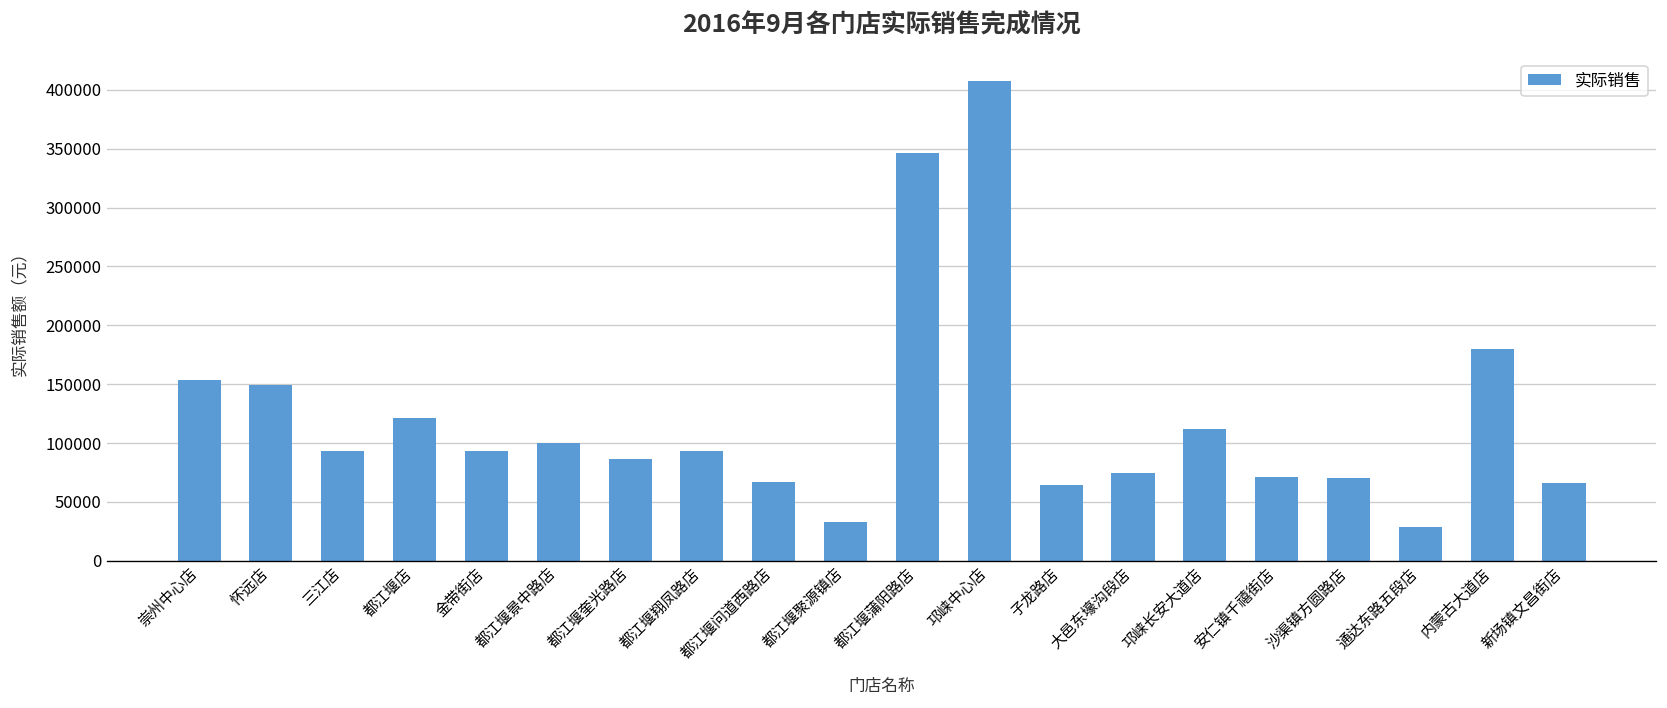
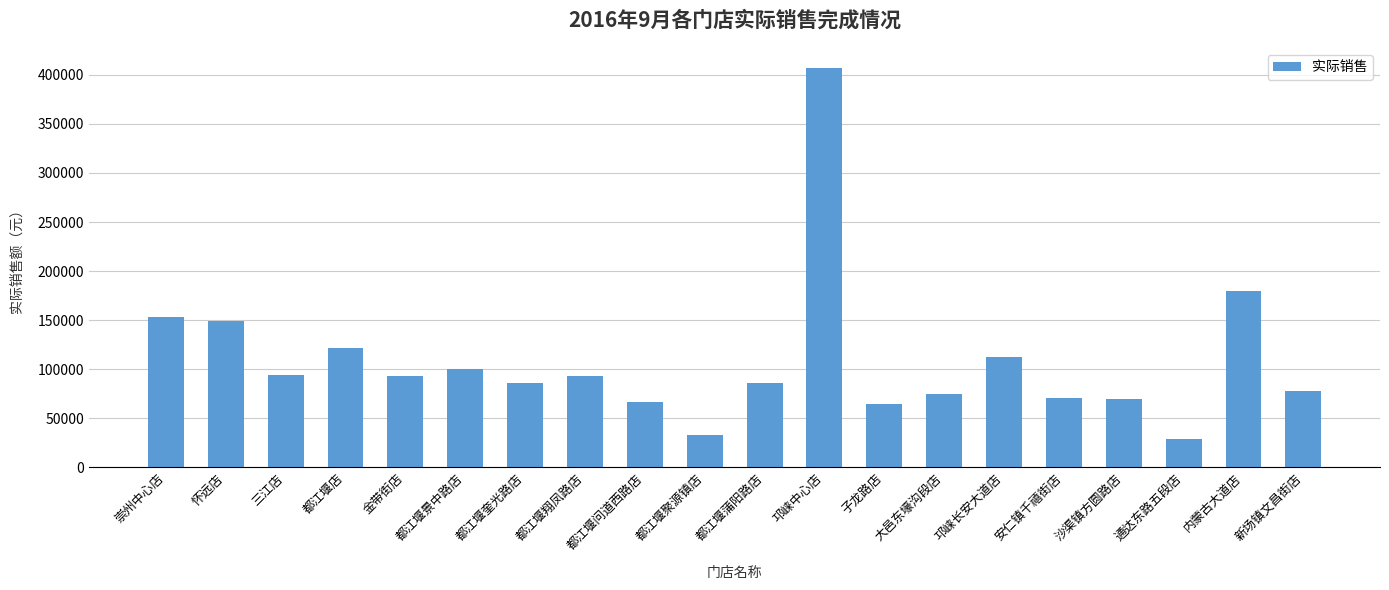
  {
    "崇州中心店": 150000,
    "怀远店": 150000,
    "三江店": 90000,
    "都江堰店": 120000,
    "金带街店": 90000,
    "都江堰景中路店": 100000,
    "都江堰奎光路店": 90000,
    "都江堰翔凤路店": 90000,
    "都江堰问道西路店": 70000,
    "都江堰聚源镇店": 30000,
-   "都江堰蒲阳路店": 350000,
+   "都江堰蒲阳路店": 90000,
    "邛崃中心店": 410000,
    "子龙路店": 60000,
    "大邑东壕沟段店": 70000,
    "邛崃长安大道店": 110000,
    "安仁镇千禧街店": 70000,
    "沙渠镇方圆路店": 70000,
    "通达东路五段店": 30000,
    "内蒙古大道店": 180000,
-   "新场镇文昌街店": 70000
+   "新场镇文昌街店": 80000
  }
